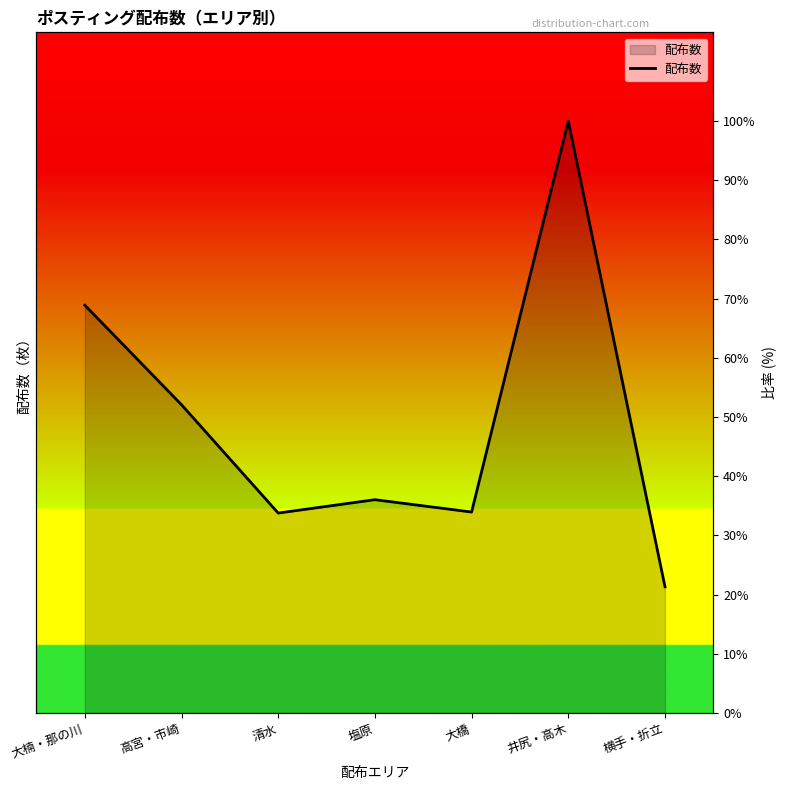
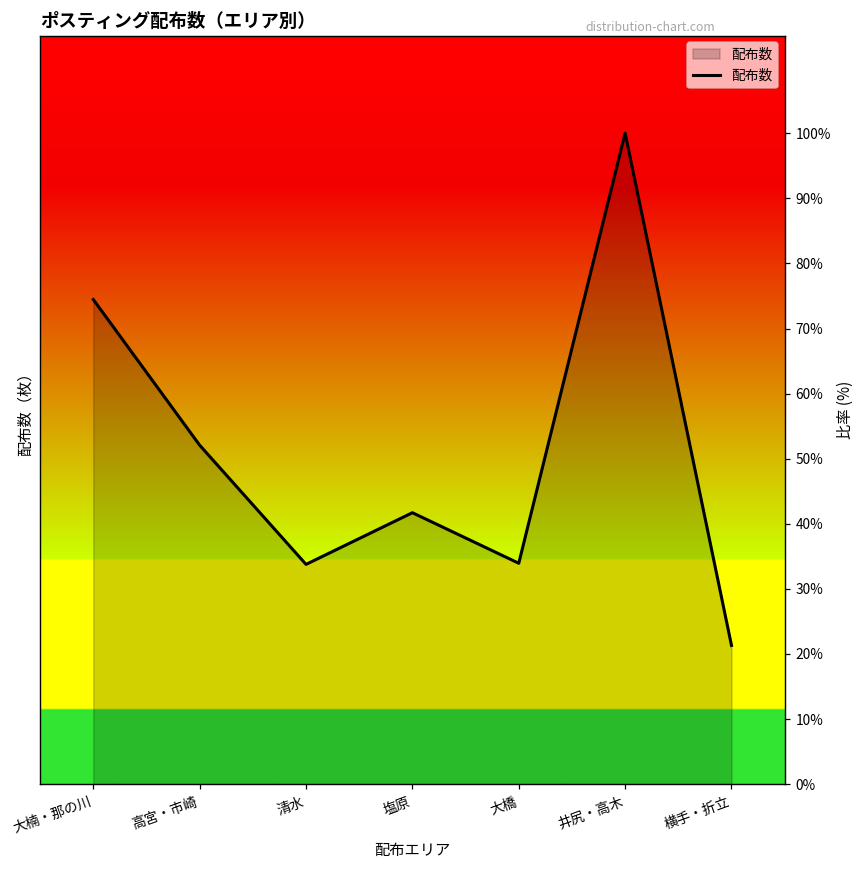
  {
-   "大楠・那の川": "69%",
+   "大楠・那の川": "74%",
    "高宮・市崎": "52%",
    "清水": "34%",
-   "塩原": "36%",
+   "塩原": "42%",
    "大橋": "34%",
    "井尻・高木": "100%",
    "横手・折立": "21%"
  }
